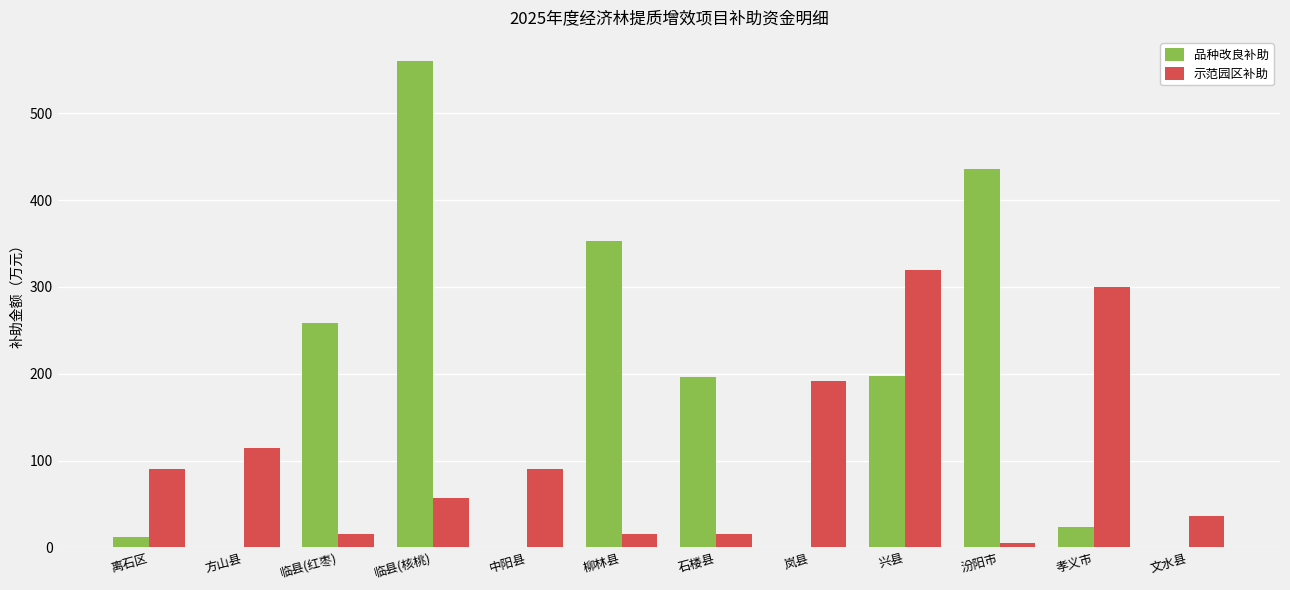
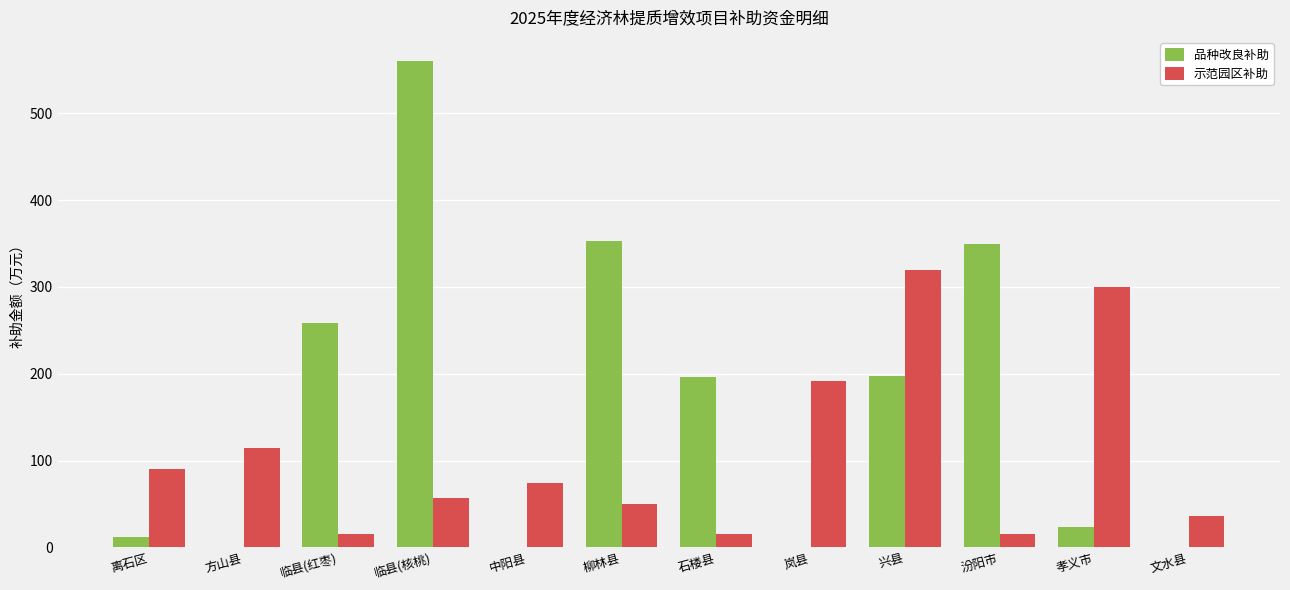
  {
    "品种改良补助": {
      "离石区": 10,
      "方山县": 0,
      "临县(红枣)": 260,
      "临县(核桃)": 560,
      "中阳县": 0,
      "柳林县": 350,
      "石楼县": 200,
      "岚县": 0,
      "兴县": 200,
-     "汾阳市": 440,
+     "汾阳市": 350,
      "孝义市": 20,
      "文水县": 0
    },
    "示范园区补助": {
      "离石区": 90,
      "方山县": 110,
      "临县(红枣)": 20,
      "临县(核桃)": 60,
-     "中阳县": 90,
-     "柳林县": 20,
+     "中阳县": 70,
+     "柳林县": 50,
      "石楼县": 20,
      "岚县": 190,
      "兴县": 320,
-     "汾阳市": 10,
+     "汾阳市": 20,
      "孝义市": 300,
      "文水县": 40
    }
  }
